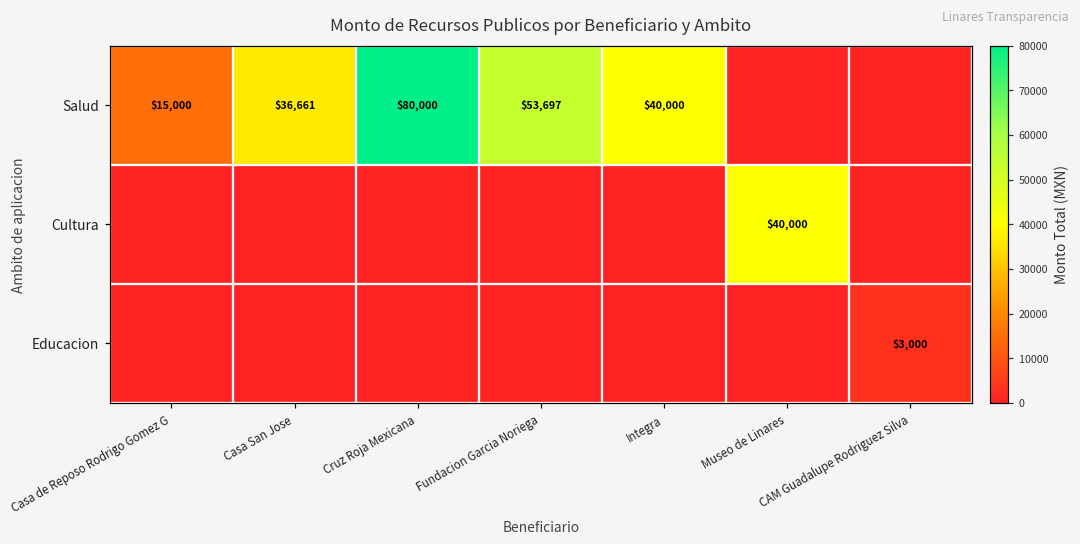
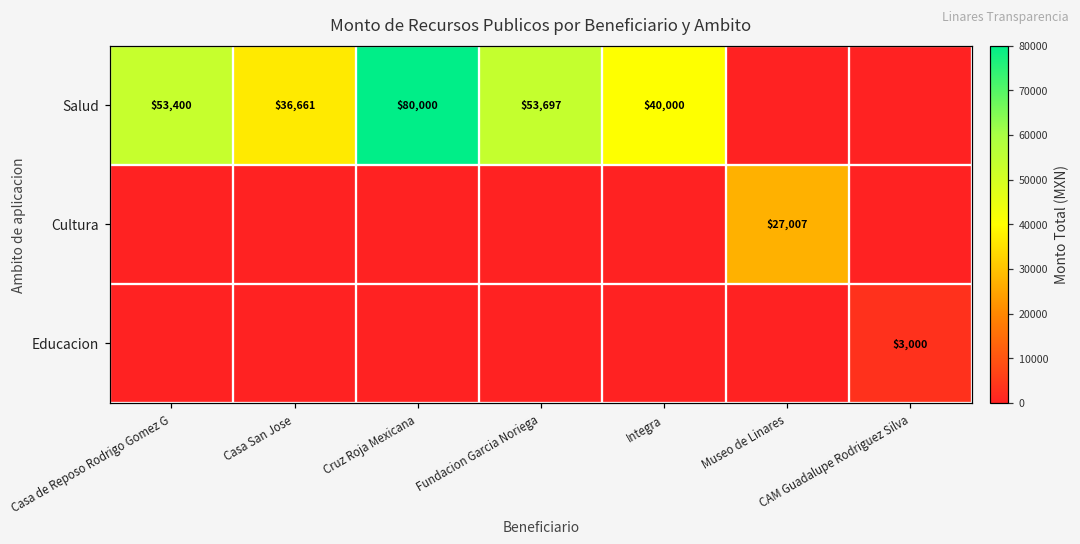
  {
    "Salud": {
-     "Casa de Reposo Rodrigo Gomez G": "$15,000",
+     "Casa de Reposo Rodrigo Gomez G": "$53,400",
      "Casa San Jose": "$36,661",
      "Cruz Roja Mexicana": "$80,000",
      "Fundacion Garcia Noriega": "$53,697",
      "Integra": "$40,000"
    },
    "Cultura": {
-     "Museo de Linares": "$40,000"
+     "Museo de Linares": "$27,007"
    },
    "Educacion": {
      "CAM Guadalupe Rodriguez Silva": "$3,000"
    }
  }
